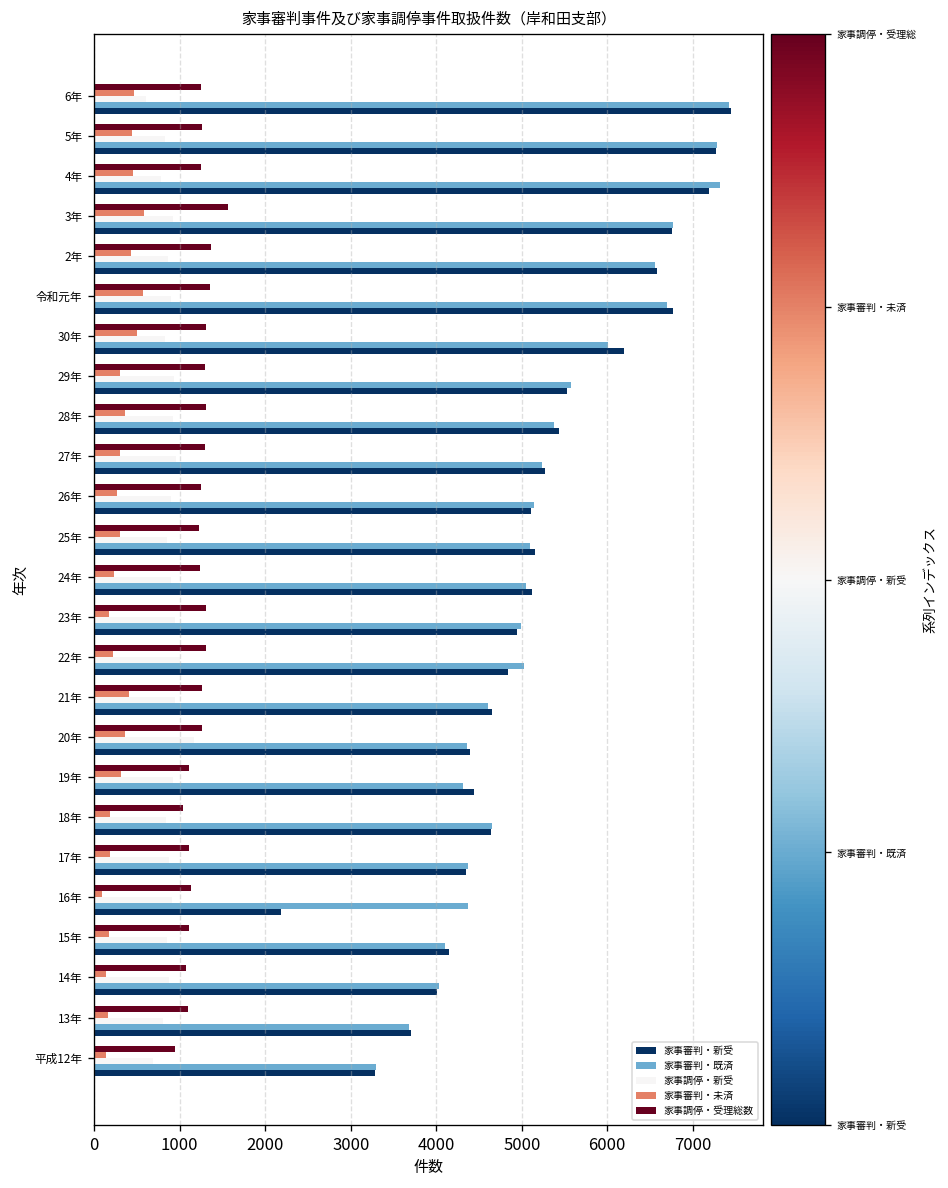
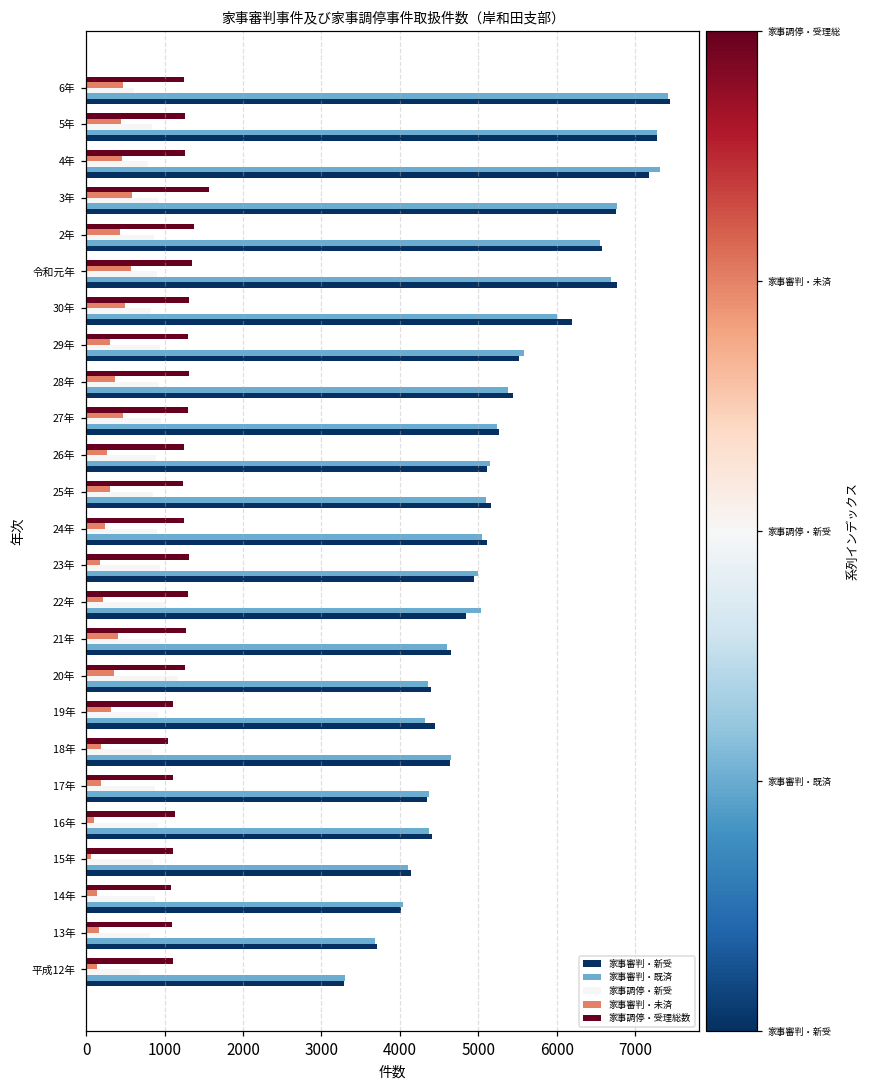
  {
    "家事審判・新受": {
      "6年": 7400,
      "5年": 7300,
      "4年": 7200,
      "3年": 6800,
      "2年": 6600,
      "令和元年": 6800,
      "30年": 6200,
      "29年": 5500,
      "28年": 5400,
      "27年": 5300,
      "26年": 5100,
      "25年": 5200,
      "24年": 5100,
      "23年": 4900,
      "22年": 4800,
      "21年": 4700,
      "20年": 4400,
      "19年": 4400,
      "18年": 4600,
      "17年": 4300,
-     "16年": 2200,
+     "16年": 4400,
      "15年": 4100,
      "14年": 4000,
      "13年": 3700,
      "平成12年": 3300
    },
    "家事審判・既済": {
      "6年": 7400,
      "5年": 7300,
      "4年": 7300,
      "3年": 6800,
      "2年": 6600,
      "令和元年": 6700,
      "30年": 6000,
      "29年": 5600,
      "28年": 5400,
      "27年": 5200,
      "26年": 5100,
      "25年": 5100,
      "24年": 5100,
      "23年": 5000,
      "22年": 5000,
      "21年": 4600,
      "20年": 4400,
      "19年": 4300,
      "18年": 4600,
      "17年": 4400,
      "16年": 4400,
      "15年": 4100,
      "14年": 4000,
      "13年": 3700,
      "平成12年": 3300
    },
    "家事調停・新受": {
      "6年": 600,
      "5年": 800,
      "4年": 800,
      "3年": 900,
      "2年": 900,
      "令和元年": 900,
      "30年": 800,
      "29年": 900,
      "28年": 900,
      "27年": 1000,
      "26年": 900,
      "25年": 900,
      "24年": 900,
      "23年": 900,
      "22年": 1000,
      "21年": 900,
      "20年": 1200,
      "19年": 900,
      "18年": 800,
      "17年": 900,
      "16年": 900,
      "15年": 900,
      "14年": 900,
      "13年": 800,
      "平成12年": 700
    },
    "家事審判・未済": {
      "6年": 500,
      "5年": 400,
      "4年": 500,
      "3年": 600,
      "2年": 400,
      "令和元年": 600,
      "30年": 500,
      "29年": 300,
      "28年": 400,
-     "27年": 300,
+     "27年": 500,
      "26年": 300,
      "25年": 300,
      "24年": 200,
      "23年": 200,
      "22年": 200,
      "21年": 400,
      "20年": 400,
      "19年": 300,
      "18年": 200,
      "17年": 200,
      "16年": 100,
-     "15年": 200,
+     "15年": 100,
      "14年": 100,
      "13年": 200,
      "平成12年": 100
    },
    "家事調停・受理総数": {
      "6年": 1300,
      "5年": 1300,
      "4年": 1300,
      "3年": 1600,
      "2年": 1400,
      "令和元年": 1400,
      "30年": 1300,
      "29年": 1300,
      "28年": 1300,
      "27年": 1300,
      "26年": 1200,
      "25年": 1200,
      "24年": 1200,
      "23年": 1300,
      "22年": 1300,
      "21年": 1300,
      "20年": 1300,
      "19年": 1100,
      "18年": 1000,
      "17年": 1100,
      "16年": 1100,
      "15年": 1100,
      "14年": 1100,
      "13年": 1100,
-     "平成12年": 900
+     "平成12年": 1100
    }
  }
